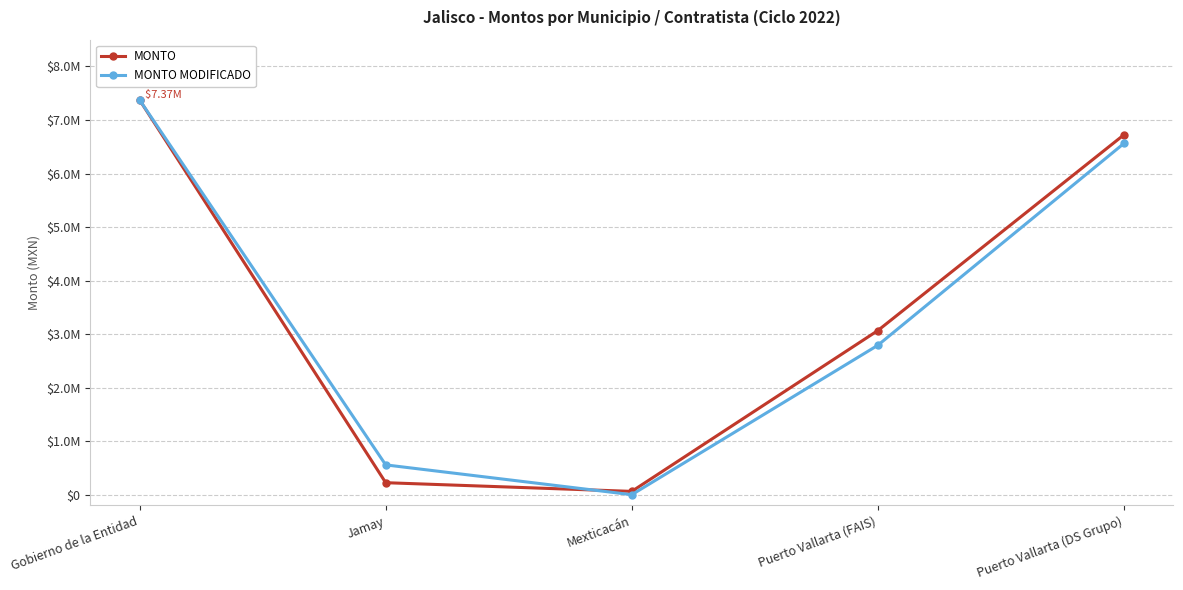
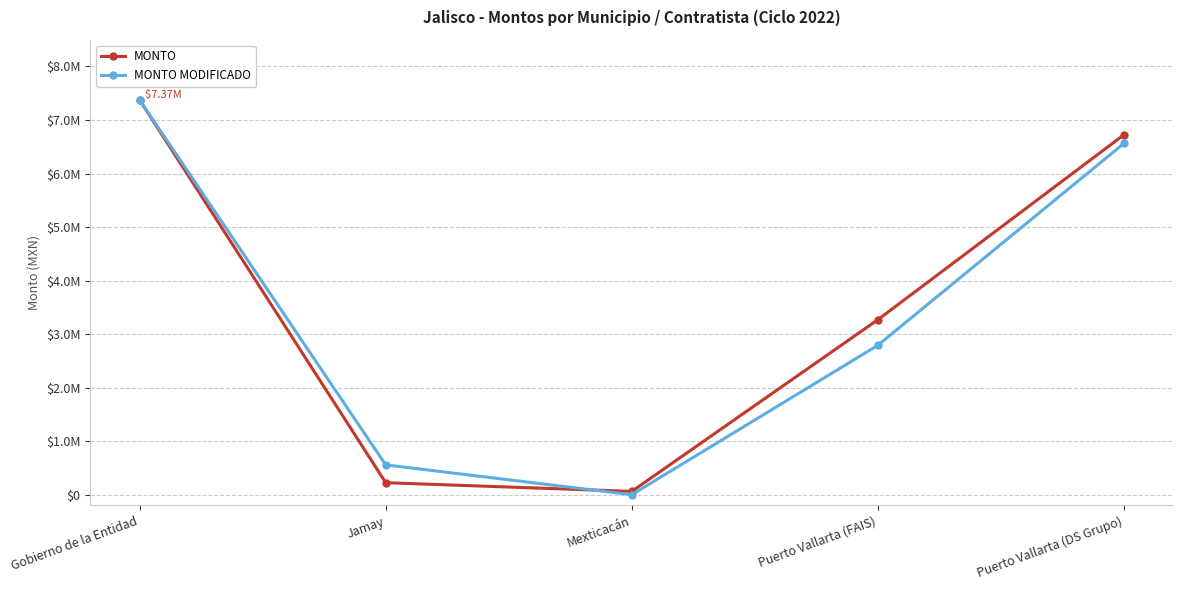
  {
    "MONTO": {
      "Jamay": "$200000",
      "Mexticacán": "$100000",
-     "Puerto Vallarta (FAIS)": "$3100000",
+     "Puerto Vallarta (FAIS)": "$3300000",
      "Puerto Vallarta (DS Grupo)": "$6700000"
    },
    "MONTO MODIFICADO": {
      "Jamay": "$600000",
      "Mexticacán": "$0",
      "Puerto Vallarta (FAIS)": "$2800000",
      "Puerto Vallarta (DS Grupo)": "$6600000"
    }
  }
